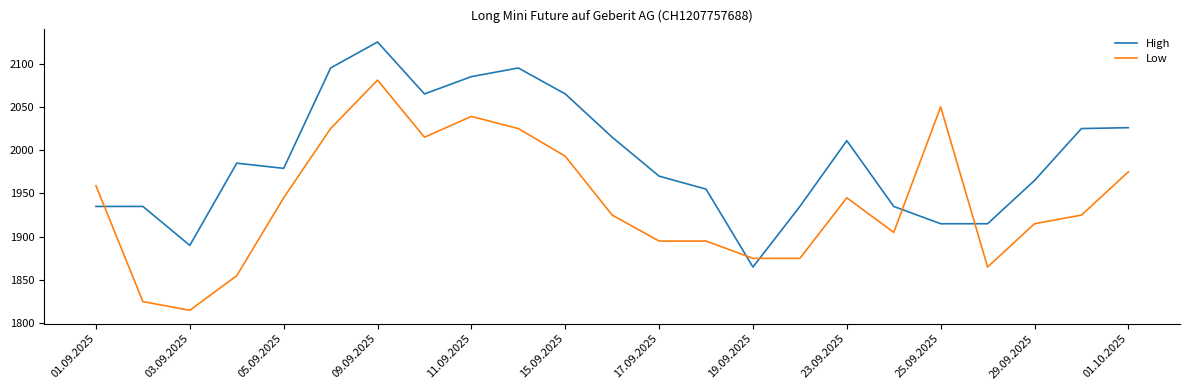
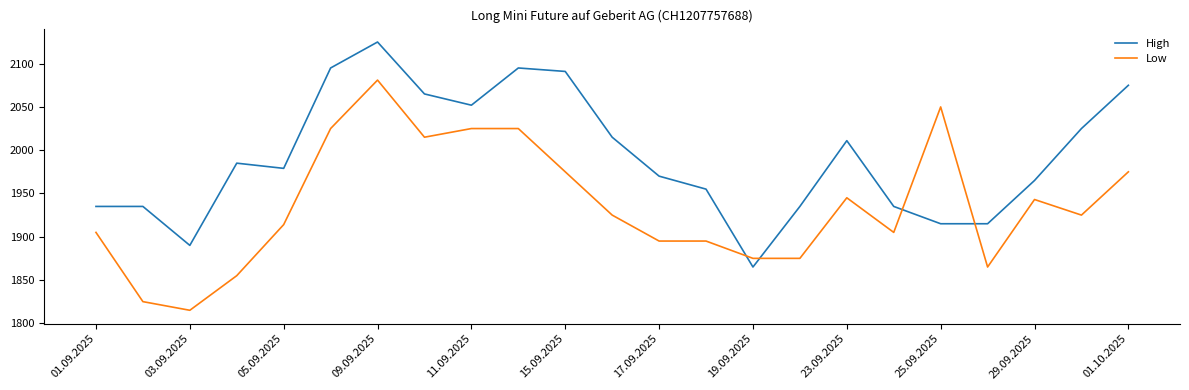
  {
    "High": {
      "01.09.2025": 1940,
      "03.09.2025": 1890,
      "05.09.2025": 1980,
      "09.09.2025": 2130,
-     "11.09.2025": 2090,
-     "15.09.2025": 2070,
+     "11.09.2025": 2050,
+     "15.09.2025": 2090,
      "17.09.2025": 1970,
      "19.09.2025": 1870,
      "23.09.2025": 2010,
      "25.09.2025": 1920,
      "29.09.2025": 1970,
-     "01.10.2025": 2030
+     "01.10.2025": 2080
    },
    "Low": {
-     "01.09.2025": 1960,
+     "01.09.2025": 1910,
      "03.09.2025": 1820,
-     "05.09.2025": 1950,
+     "05.09.2025": 1910,
      "09.09.2025": 2080,
-     "11.09.2025": 2040,
-     "15.09.2025": 1990,
+     "11.09.2025": 2030,
+     "15.09.2025": 1980,
      "17.09.2025": 1900,
      "19.09.2025": 1880,
      "23.09.2025": 1950,
      "25.09.2025": 2050,
-     "29.09.2025": 1920,
+     "29.09.2025": 1940,
      "01.10.2025": 1980
    }
  }
